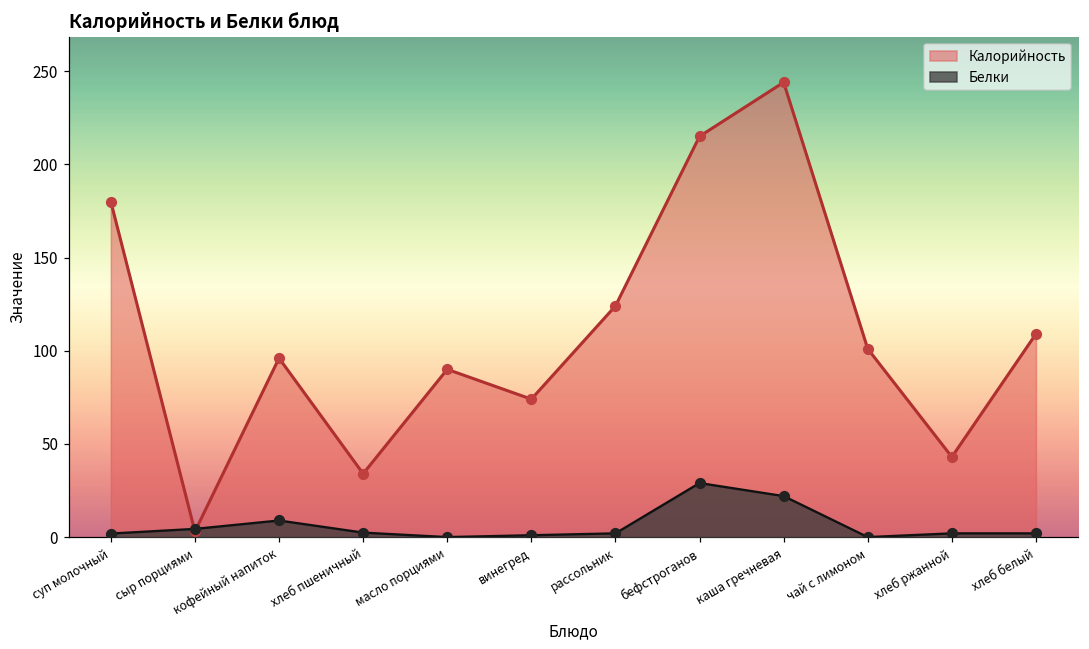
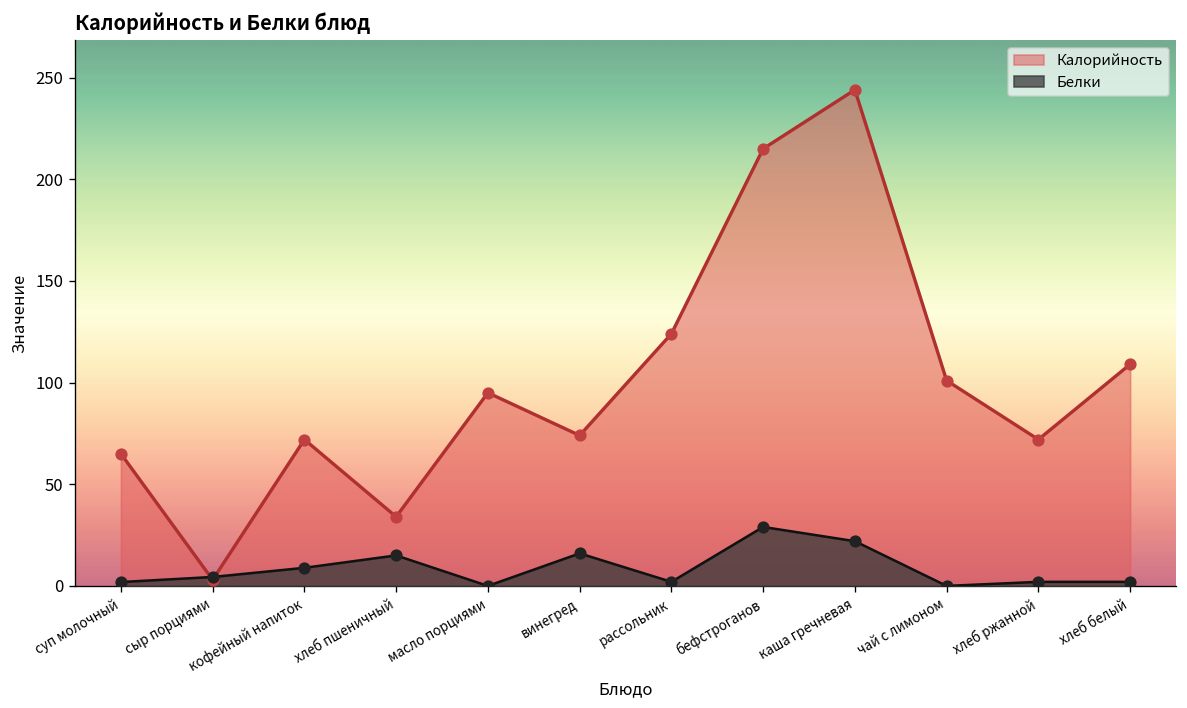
  {
    "Калорийность": {
-     "суп молочный": 180,
-     "кофейный напиток": 96,
+     "суп молочный": 65,
+     "кофейный напиток": 72,
      "хлеб пшеничный": 34,
-     "масло порциями": 90,
+     "масло порциями": 95,
      "винегред": 74,
      "рассольник": 124,
      "бефстроганов": 215,
      "каша гречневая": 244,
      "чай с лимоном": 101,
-     "хлеб ржанной": 43,
+     "хлеб ржанной": 72,
      "хлеб белый": 109
    },
    "Белки": {
      "суп молочный": 2,
      "кофейный напиток": 9,
-     "хлеб пшеничный": 2,
+     "хлеб пшеничный": 15,
      "масло порциями": 0,
-     "винегред": 1,
+     "винегред": 16,
      "рассольник": 2,
      "бефстроганов": 29,
      "каша гречневая": 22,
      "чай с лимоном": 0,
      "хлеб ржанной": 2,
      "хлеб белый": 2
    }
  }
